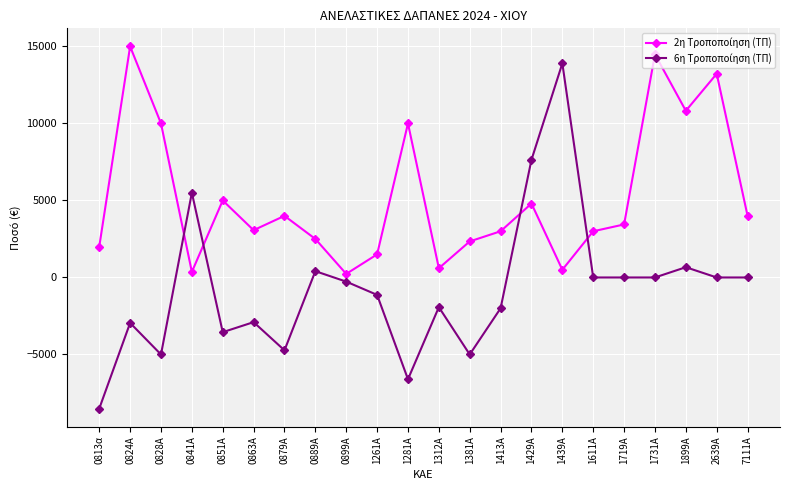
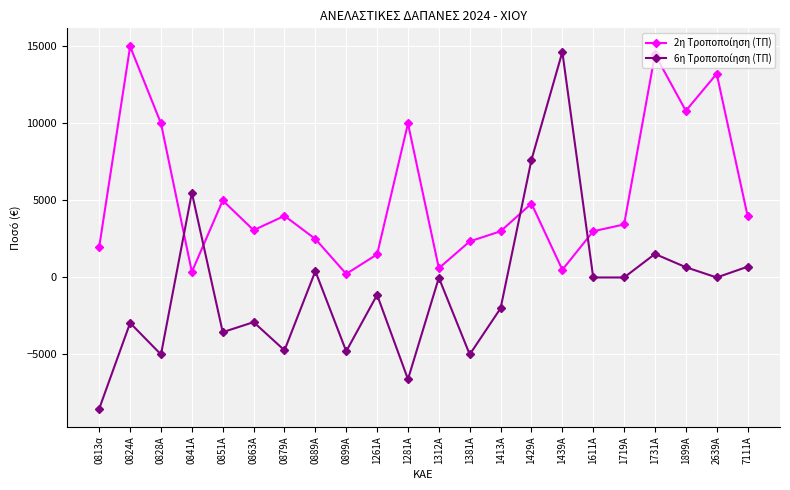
  {
    "2η Τροποποίηση (ΤΠ)": {
      "0813α": 2000,
      "0824Α": 15000,
      "0828Α": 10000,
      "0841Α": 400,
      "0851Α": 5000,
      "0863Α": 3100,
      "0879Α": 4000,
      "0889Α": 2500,
      "0899Α": 200,
      "1261Α": 1500,
      "1281Α": 10000,
      "1312Α": 600,
      "1381Α": 2300,
      "1413Α": 3000,
      "1429Α": 4800,
      "1439Α": 500,
      "1611Α": 3000,
      "1719Α": 3400,
      "1899Α": 10800,
      "2639Α": 13200,
      "7111Α": 4000
    },
    "6η Τροποποίηση (ΤΠ)": {
      "0813α": -8500,
      "0824Α": -3000,
      "0828Α": -5000,
      "0841Α": 5500,
      "0851Α": -3600,
      "0863Α": -2900,
      "0879Α": -4700,
      "0889Α": 400,
-     "0899Α": -300,
+     "0899Α": -4800,
      "1261Α": -1100,
      "1281Α": -6600,
-     "1312Α": -1900,
+     "1312Α": 0,
      "1381Α": -5000,
      "1413Α": -2000,
      "1429Α": 7600,
-     "1439Α": 13900,
+     "1439Α": 14600,
      "1611Α": 0,
      "1719Α": 0,
-     "1731Α": 0,
+     "1731Α": 1500,
      "1899Α": 700,
      "2639Α": 0,
-     "7111Α": 0
+     "7111Α": 700
    }
  }
